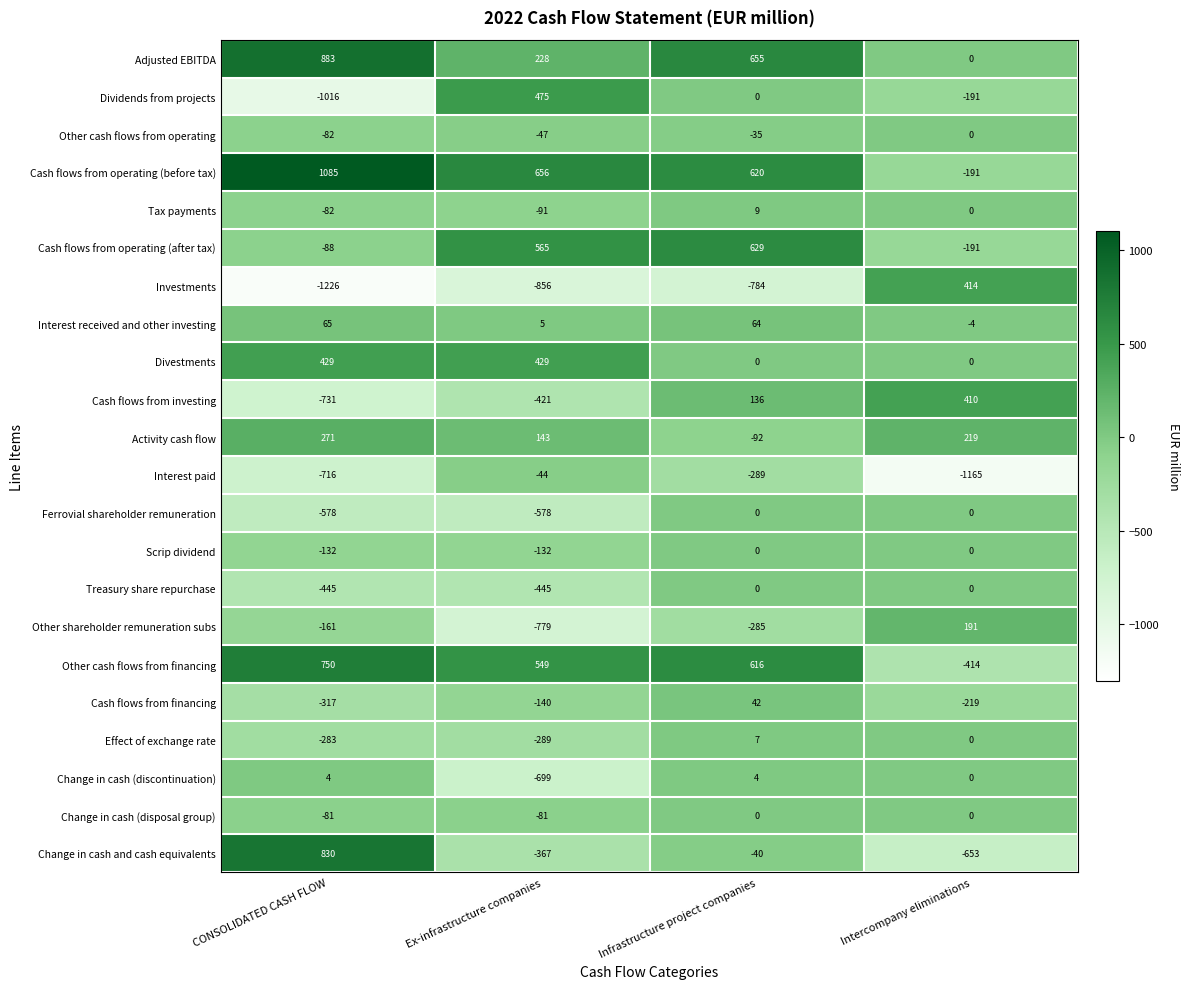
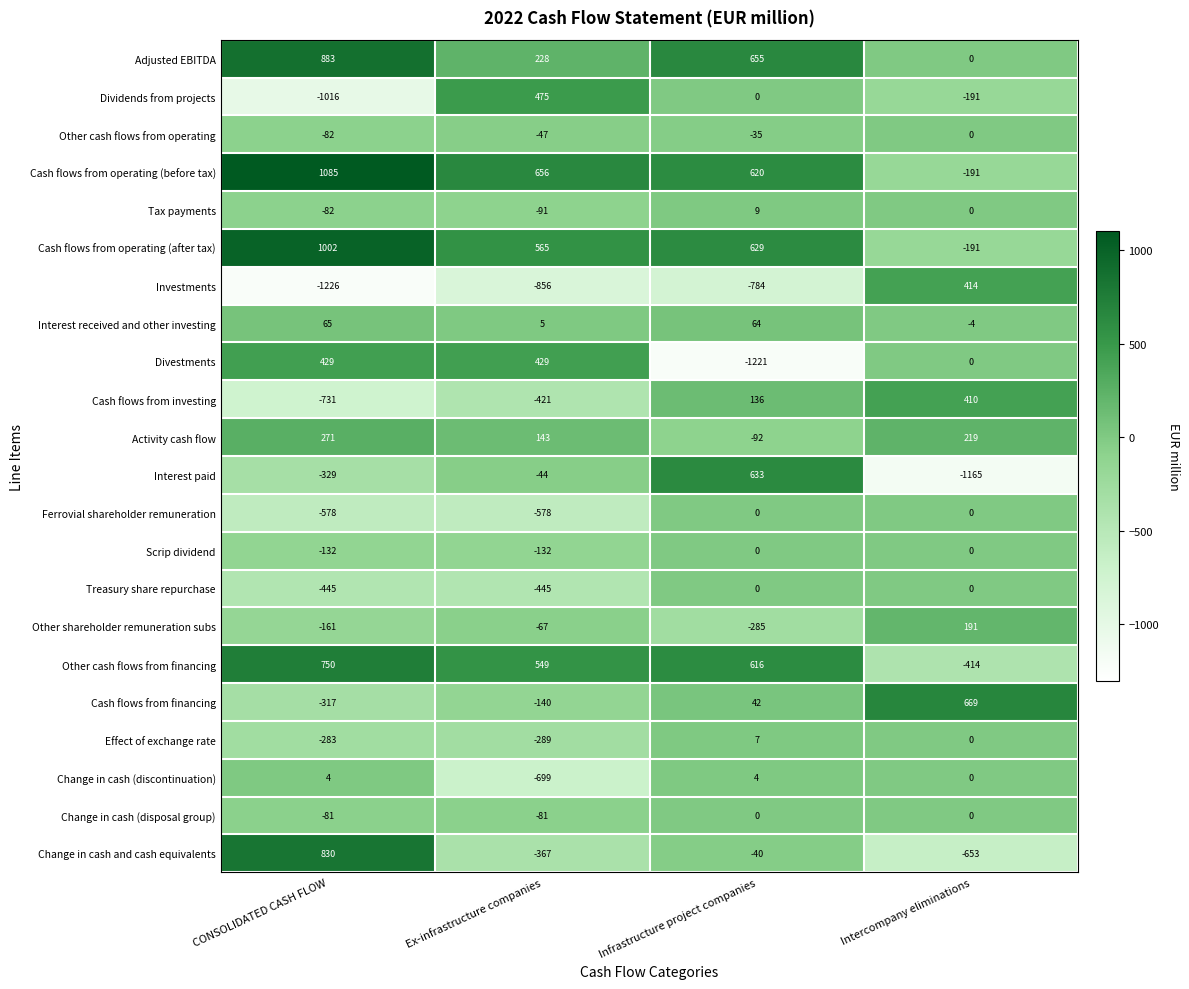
  {
    "Adjusted EBITDA": {
      "CONSOLIDATED CASH FLOW": 883,
      "Ex-infrastructure companies": 228,
      "Infrastructure project companies": 655,
      "Intercompany eliminations": 0
    },
    "Dividends from projects": {
      "CONSOLIDATED CASH FLOW": -1016,
      "Ex-infrastructure companies": 475,
      "Infrastructure project companies": 0,
      "Intercompany eliminations": -191
    },
    "Other cash flows from operating": {
      "CONSOLIDATED CASH FLOW": -82,
      "Ex-infrastructure companies": -47,
      "Infrastructure project companies": -35,
      "Intercompany eliminations": 0
    },
    "Cash flows from operating (before tax)": {
      "CONSOLIDATED CASH FLOW": 1085,
      "Ex-infrastructure companies": 656,
      "Infrastructure project companies": 620,
      "Intercompany eliminations": -191
    },
    "Tax payments": {
      "CONSOLIDATED CASH FLOW": -82,
      "Ex-infrastructure companies": -91,
      "Infrastructure project companies": 9,
      "Intercompany eliminations": 0
    },
    "Cash flows from operating (after tax)": {
-     "CONSOLIDATED CASH FLOW": -88,
+     "CONSOLIDATED CASH FLOW": 1002,
      "Ex-infrastructure companies": 565,
      "Infrastructure project companies": 629,
      "Intercompany eliminations": -191
    },
    "Investments": {
      "CONSOLIDATED CASH FLOW": -1226,
      "Ex-infrastructure companies": -856,
      "Infrastructure project companies": -784,
      "Intercompany eliminations": 414
    },
    "Interest received and other investing": {
      "CONSOLIDATED CASH FLOW": 65,
      "Ex-infrastructure companies": 5,
      "Infrastructure project companies": 64,
      "Intercompany eliminations": -4
    },
    "Divestments": {
      "CONSOLIDATED CASH FLOW": 429,
      "Ex-infrastructure companies": 429,
-     "Infrastructure project companies": 0,
+     "Infrastructure project companies": -1221,
      "Intercompany eliminations": 0
    },
    "Cash flows from investing": {
      "CONSOLIDATED CASH FLOW": -731,
      "Ex-infrastructure companies": -421,
      "Infrastructure project companies": 136,
      "Intercompany eliminations": 410
    },
    "Activity cash flow": {
      "CONSOLIDATED CASH FLOW": 271,
      "Ex-infrastructure companies": 143,
      "Infrastructure project companies": -92,
      "Intercompany eliminations": 219
    },
    "Interest paid": {
-     "CONSOLIDATED CASH FLOW": -716,
+     "CONSOLIDATED CASH FLOW": -329,
      "Ex-infrastructure companies": -44,
-     "Infrastructure project companies": -289,
+     "Infrastructure project companies": 633,
      "Intercompany eliminations": -1165
    },
    "Ferrovial shareholder remuneration": {
      "CONSOLIDATED CASH FLOW": -578,
      "Ex-infrastructure companies": -578,
      "Infrastructure project companies": 0,
      "Intercompany eliminations": 0
    },
    "Scrip dividend": {
      "CONSOLIDATED CASH FLOW": -132,
      "Ex-infrastructure companies": -132,
      "Infrastructure project companies": 0,
      "Intercompany eliminations": 0
    },
    "Treasury share repurchase": {
      "CONSOLIDATED CASH FLOW": -445,
      "Ex-infrastructure companies": -445,
      "Infrastructure project companies": 0,
      "Intercompany eliminations": 0
    },
    "Other shareholder remuneration subs": {
      "CONSOLIDATED CASH FLOW": -161,
-     "Ex-infrastructure companies": -779,
+     "Ex-infrastructure companies": -67,
      "Infrastructure project companies": -285,
      "Intercompany eliminations": 191
    },
    "Other cash flows from financing": {
      "CONSOLIDATED CASH FLOW": 750,
      "Ex-infrastructure companies": 549,
      "Infrastructure project companies": 616,
      "Intercompany eliminations": -414
    },
    "Cash flows from financing": {
      "CONSOLIDATED CASH FLOW": -317,
      "Ex-infrastructure companies": -140,
      "Infrastructure project companies": 42,
-     "Intercompany eliminations": -219
+     "Intercompany eliminations": 669
    },
    "Effect of exchange rate": {
      "CONSOLIDATED CASH FLOW": -283,
      "Ex-infrastructure companies": -289,
      "Infrastructure project companies": 7,
      "Intercompany eliminations": 0
    },
    "Change in cash (discontinuation)": {
      "CONSOLIDATED CASH FLOW": 4,
      "Ex-infrastructure companies": -699,
      "Infrastructure project companies": 4,
      "Intercompany eliminations": 0
    },
    "Change in cash (disposal group)": {
      "CONSOLIDATED CASH FLOW": -81,
      "Ex-infrastructure companies": -81,
      "Infrastructure project companies": 0,
      "Intercompany eliminations": 0
    },
    "Change in cash and cash equivalents": {
      "CONSOLIDATED CASH FLOW": 830,
      "Ex-infrastructure companies": -367,
      "Infrastructure project companies": -40,
      "Intercompany eliminations": -653
    }
  }
